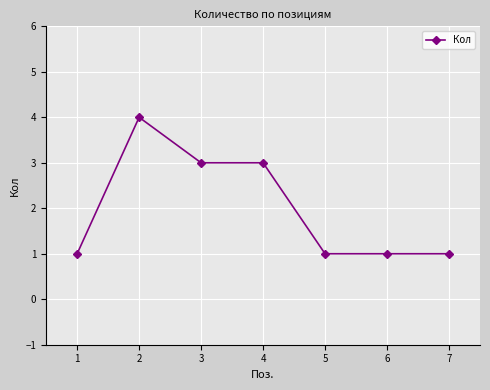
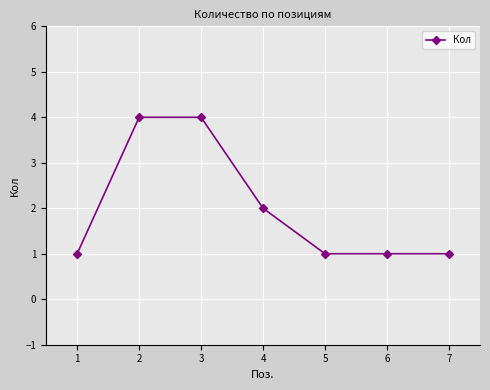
  {
    "1": 1,
    "2": 4,
-   "3": 3,
-   "4": 3,
+   "3": 4,
+   "4": 2,
    "5": 1,
    "6": 1,
    "7": 1
  }
